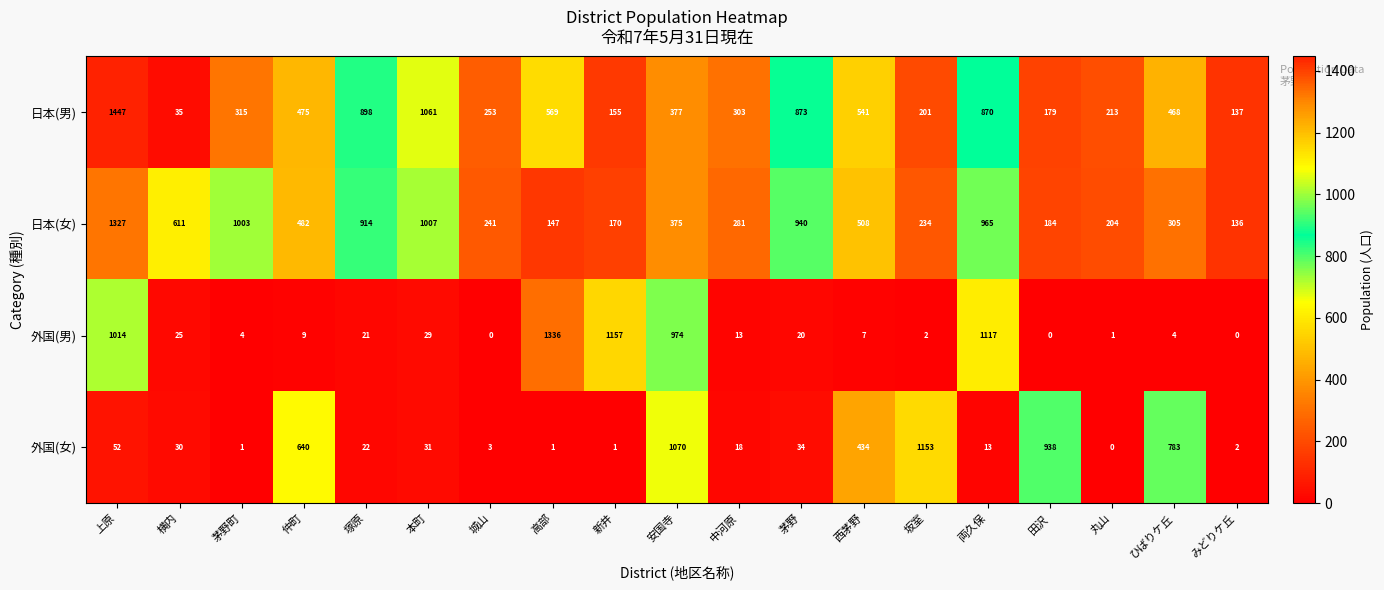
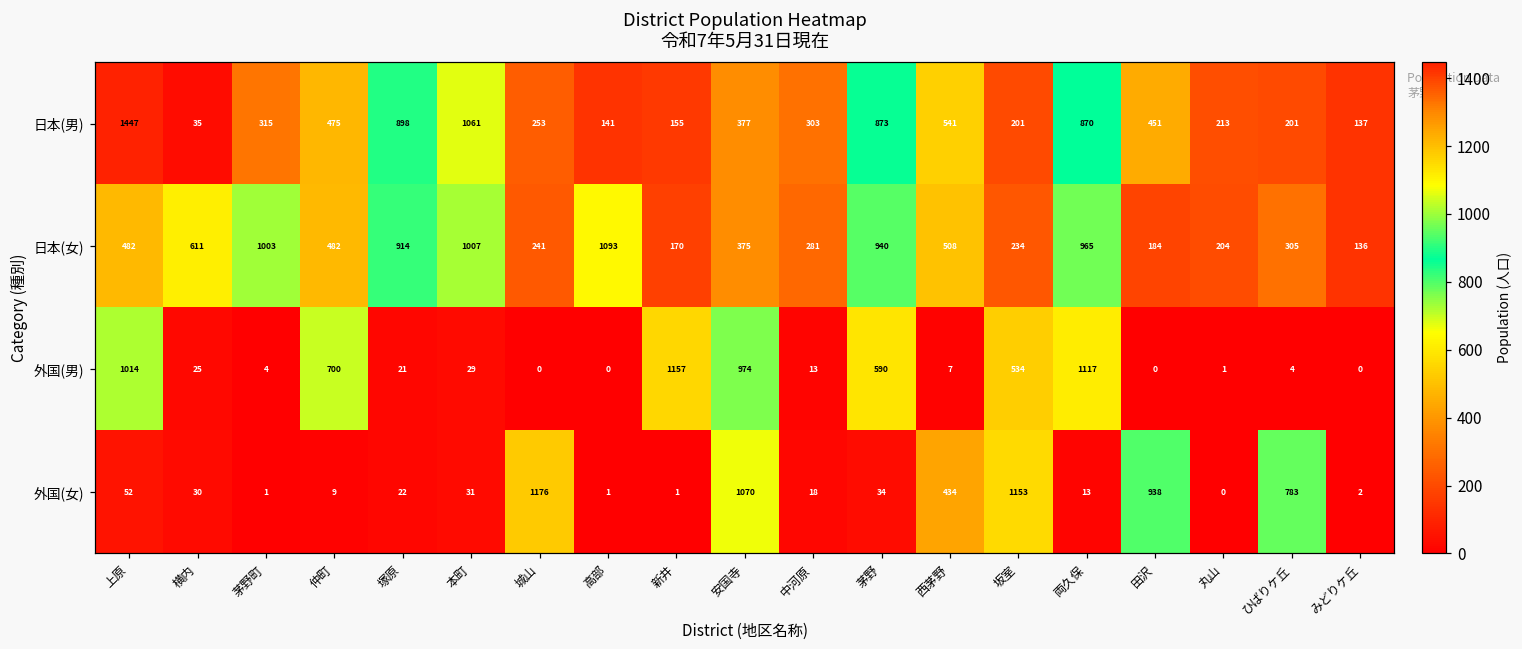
  {
    "日本(男)": {
      "上原": 1447,
      "横内": 35,
      "茅野町": 315,
      "仲町": 475,
      "塚原": 898,
      "本町": 1061,
      "城山": 253,
-     "高部": 569,
+     "高部": 141,
      "新井": 155,
      "安国寺": 377,
      "中河原": 303,
      "茅野": 873,
      "西茅野": 541,
      "坂室": 201,
      "両久保": 870,
-     "田沢": 179,
+     "田沢": 451,
      "丸山": 213,
-     "ひばりケ丘": 468,
+     "ひばりケ丘": 201,
      "みどりケ丘": 137
    },
    "日本(女)": {
-     "上原": 1327,
+     "上原": 482,
      "横内": 611,
      "茅野町": 1003,
      "仲町": 482,
      "塚原": 914,
      "本町": 1007,
      "城山": 241,
-     "高部": 147,
+     "高部": 1093,
      "新井": 170,
      "安国寺": 375,
      "中河原": 281,
      "茅野": 940,
      "西茅野": 508,
      "坂室": 234,
      "両久保": 965,
      "田沢": 184,
      "丸山": 204,
      "ひばりケ丘": 305,
      "みどりケ丘": 136
    },
    "外国(男)": {
      "上原": 1014,
      "横内": 25,
      "茅野町": 4,
-     "仲町": 9,
+     "仲町": 700,
      "塚原": 21,
      "本町": 29,
      "城山": 0,
-     "高部": 1336,
+     "高部": 0,
      "新井": 1157,
      "安国寺": 974,
      "中河原": 13,
-     "茅野": 20,
+     "茅野": 590,
      "西茅野": 7,
-     "坂室": 2,
+     "坂室": 534,
      "両久保": 1117,
      "田沢": 0,
      "丸山": 1,
      "ひばりケ丘": 4,
      "みどりケ丘": 0
    },
    "外国(女)": {
      "上原": 52,
      "横内": 30,
      "茅野町": 1,
-     "仲町": 640,
+     "仲町": 9,
      "塚原": 22,
      "本町": 31,
-     "城山": 3,
+     "城山": 1176,
      "高部": 1,
      "新井": 1,
      "安国寺": 1070,
      "中河原": 18,
      "茅野": 34,
      "西茅野": 434,
      "坂室": 1153,
      "両久保": 13,
      "田沢": 938,
      "丸山": 0,
      "ひばりケ丘": 783,
      "みどりケ丘": 2
    }
  }
